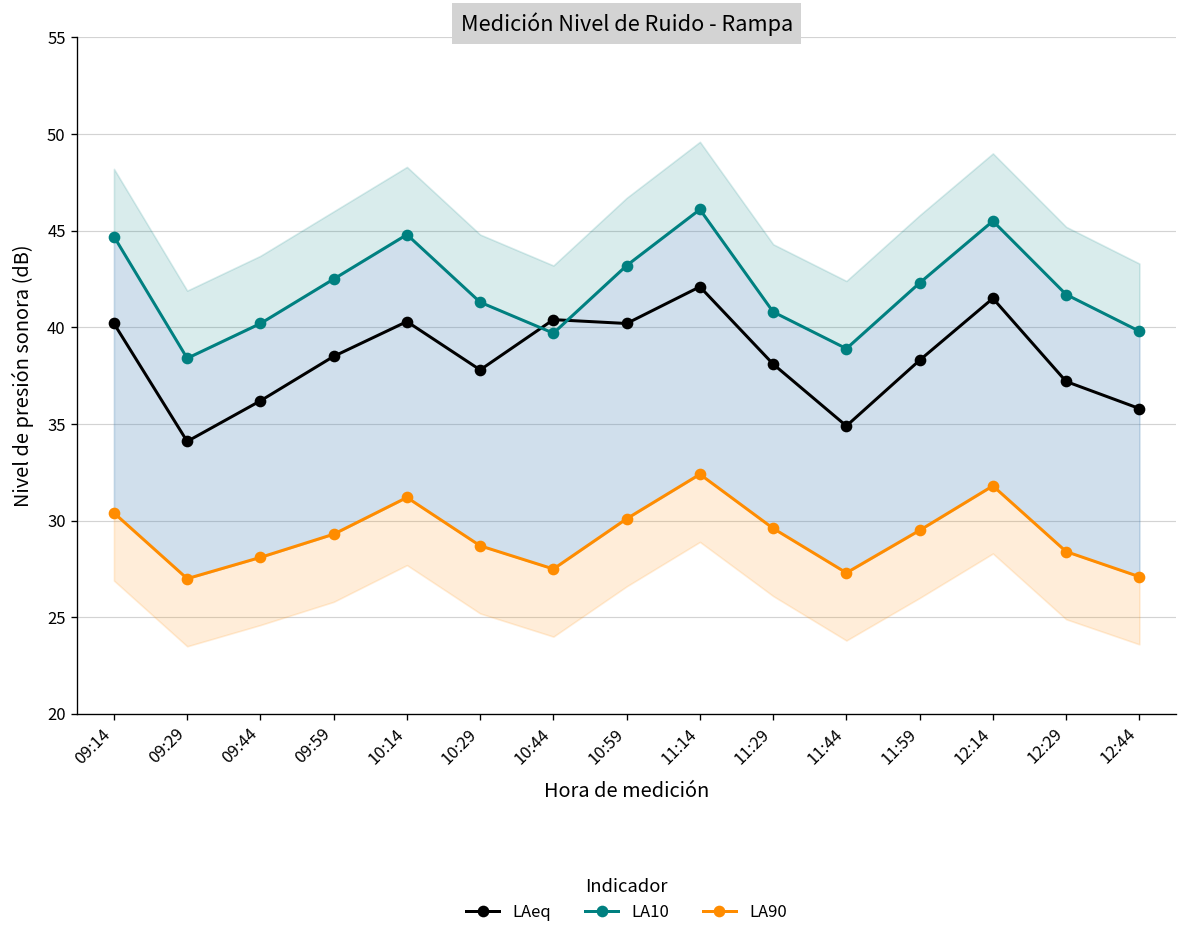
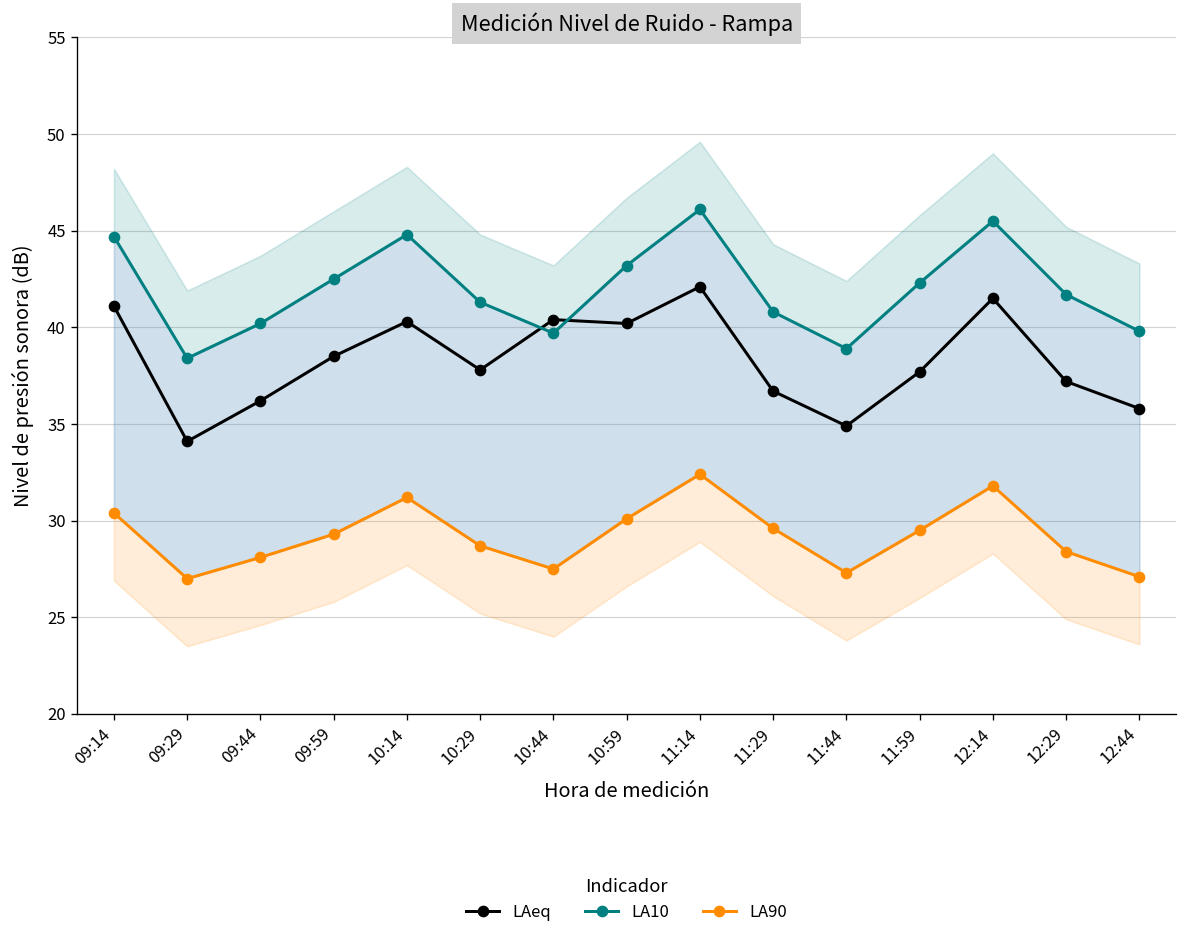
  {
    "LAeq": {
-     "09:14": 40.2,
+     "09:14": 41.1,
      "09:29": 34.1,
      "09:44": 36.2,
      "09:59": 38.5,
      "10:14": 40.3,
      "10:29": 37.8,
      "10:44": 40.4,
      "10:59": 40.2,
      "11:14": 42.1,
-     "11:29": 38.1,
+     "11:29": 36.7,
      "11:44": 34.9,
-     "11:59": 38.3,
+     "11:59": 37.7,
      "12:14": 41.5,
      "12:29": 37.2,
      "12:44": 35.8
    },
    "LA90": {
      "09:14": 30.4,
      "09:29": 27.0,
      "09:44": 28.1,
      "09:59": 29.3,
      "10:14": 31.2,
      "10:29": 28.7,
      "10:44": 27.5,
      "10:59": 30.1,
      "11:14": 32.4,
      "11:29": 29.6,
      "11:44": 27.3,
      "11:59": 29.5,
      "12:14": 31.8,
      "12:29": 28.4,
      "12:44": 27.1
    }
  }
